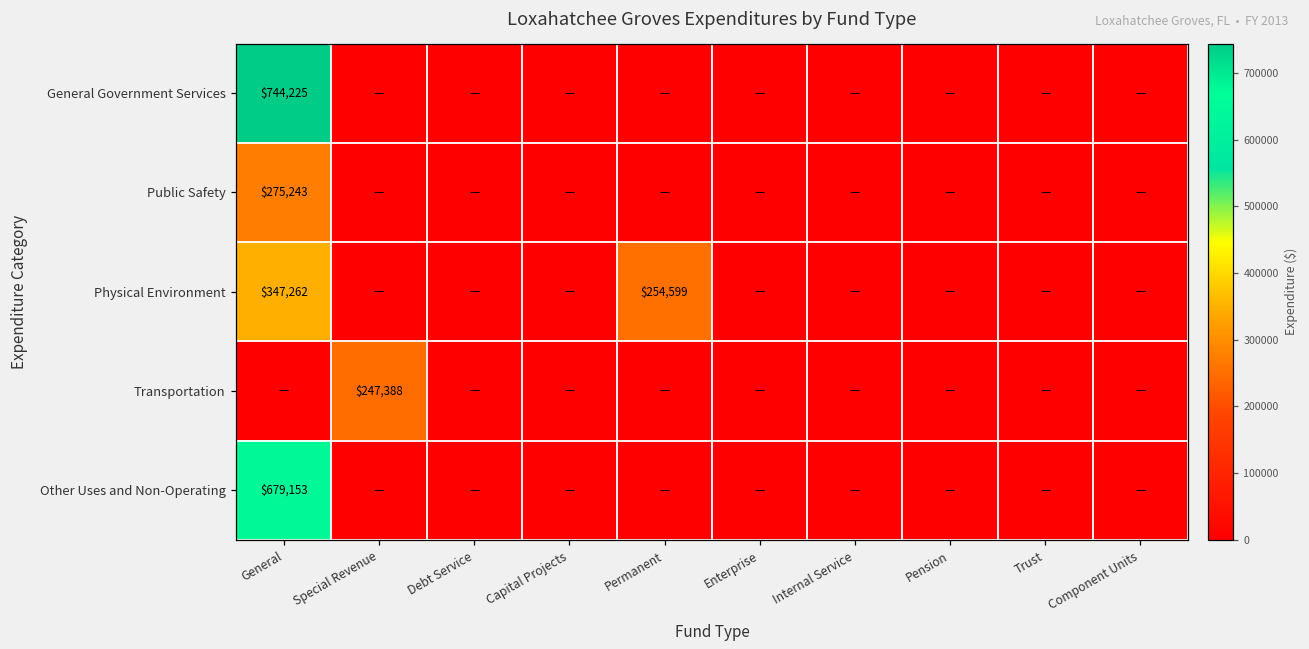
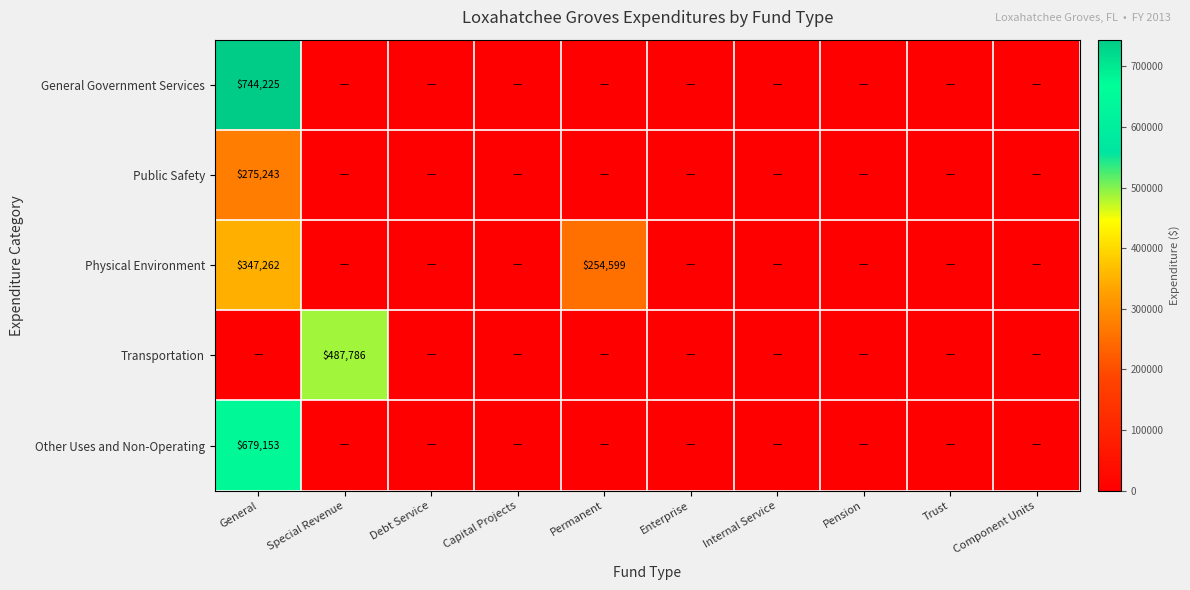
  {
    "General Government Services": {
      "General": "$744,225"
    },
    "Public Safety": {
      "General": "$275,243"
    },
    "Physical Environment": {
      "General": "$347,262",
      "Permanent": "$254,599"
    },
    "Transportation": {
-     "Special Revenue": "$247,388"
+     "Special Revenue": "$487,786"
    },
    "Other Uses and Non-Operating": {
      "General": "$679,153"
    }
  }
